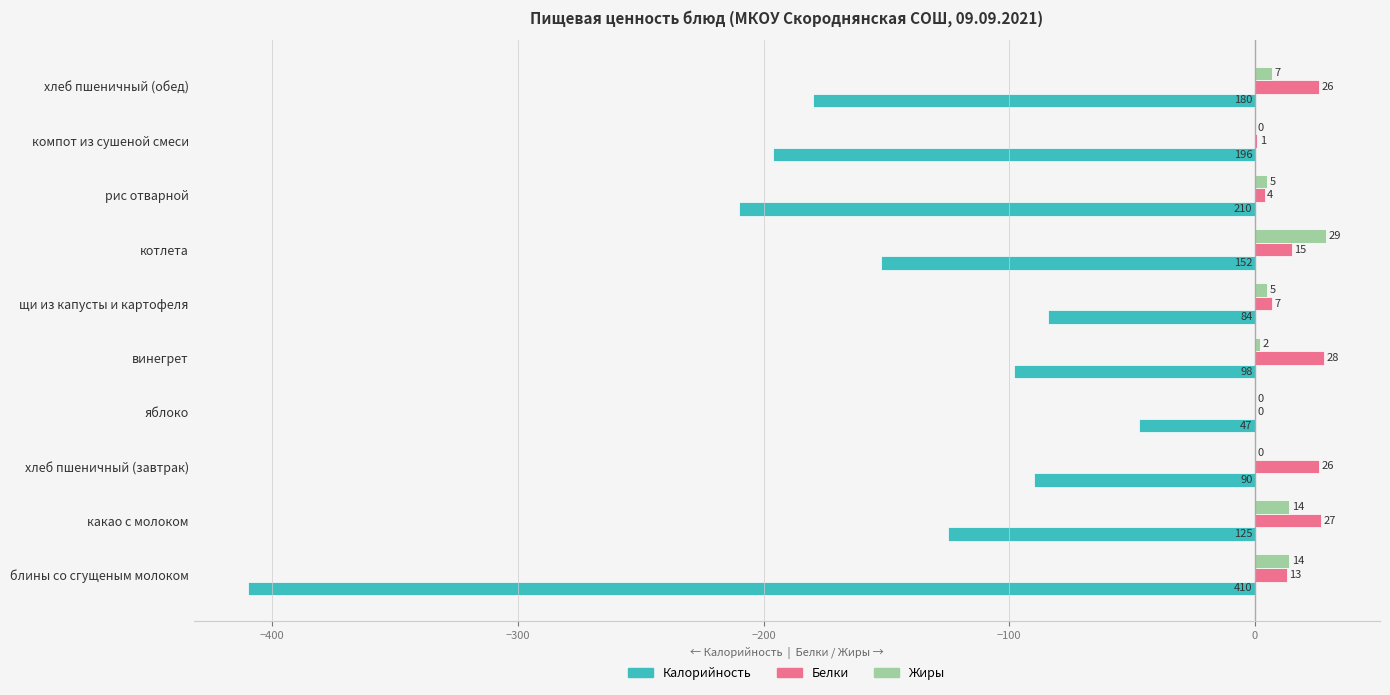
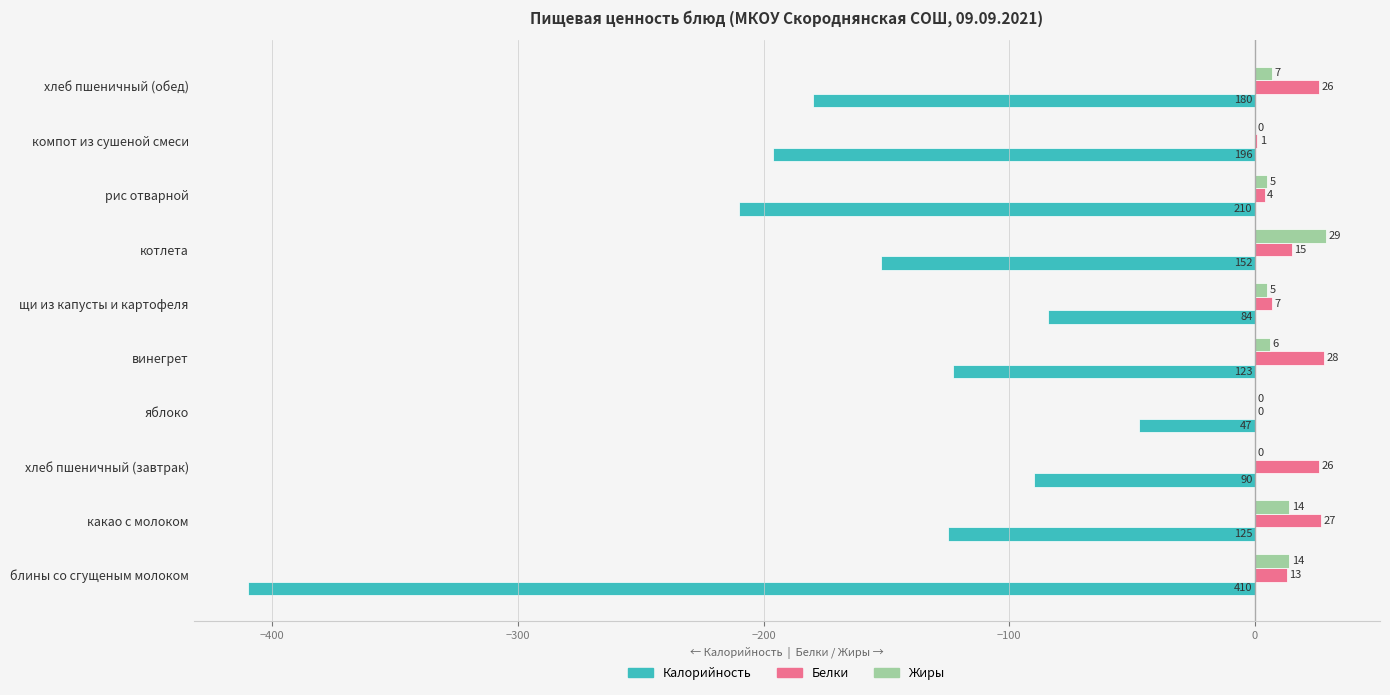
  {
    "Калорийность": {
-     "винегрет": 98
+     "винегрет": 123
    },
    "Белки": {
      "хлеб пшеничный (обед)": 26,
      "компот из сушеной смеси": 1,
      "рис отварной": 4,
      "котлета": 15,
      "щи из капусты и картофеля": 7,
      "винегрет": 28,
      "яблоко": 0,
      "хлеб пшеничный (завтрак)": 26,
      "какао с молоком": 27,
      "блины со сгущеным молоком": 13
    },
    "Жиры": {
      "хлеб пшеничный (обед)": 7,
      "компот из сушеной смеси": 0,
      "рис отварной": 5,
      "котлета": 29,
      "щи из капусты и картофеля": 5,
-     "винегрет": 2,
+     "винегрет": 6,
      "яблоко": 0,
      "хлеб пшеничный (завтрак)": 0,
      "какао с молоком": 14,
      "блины со сгущеным молоком": 14
    }
  }
